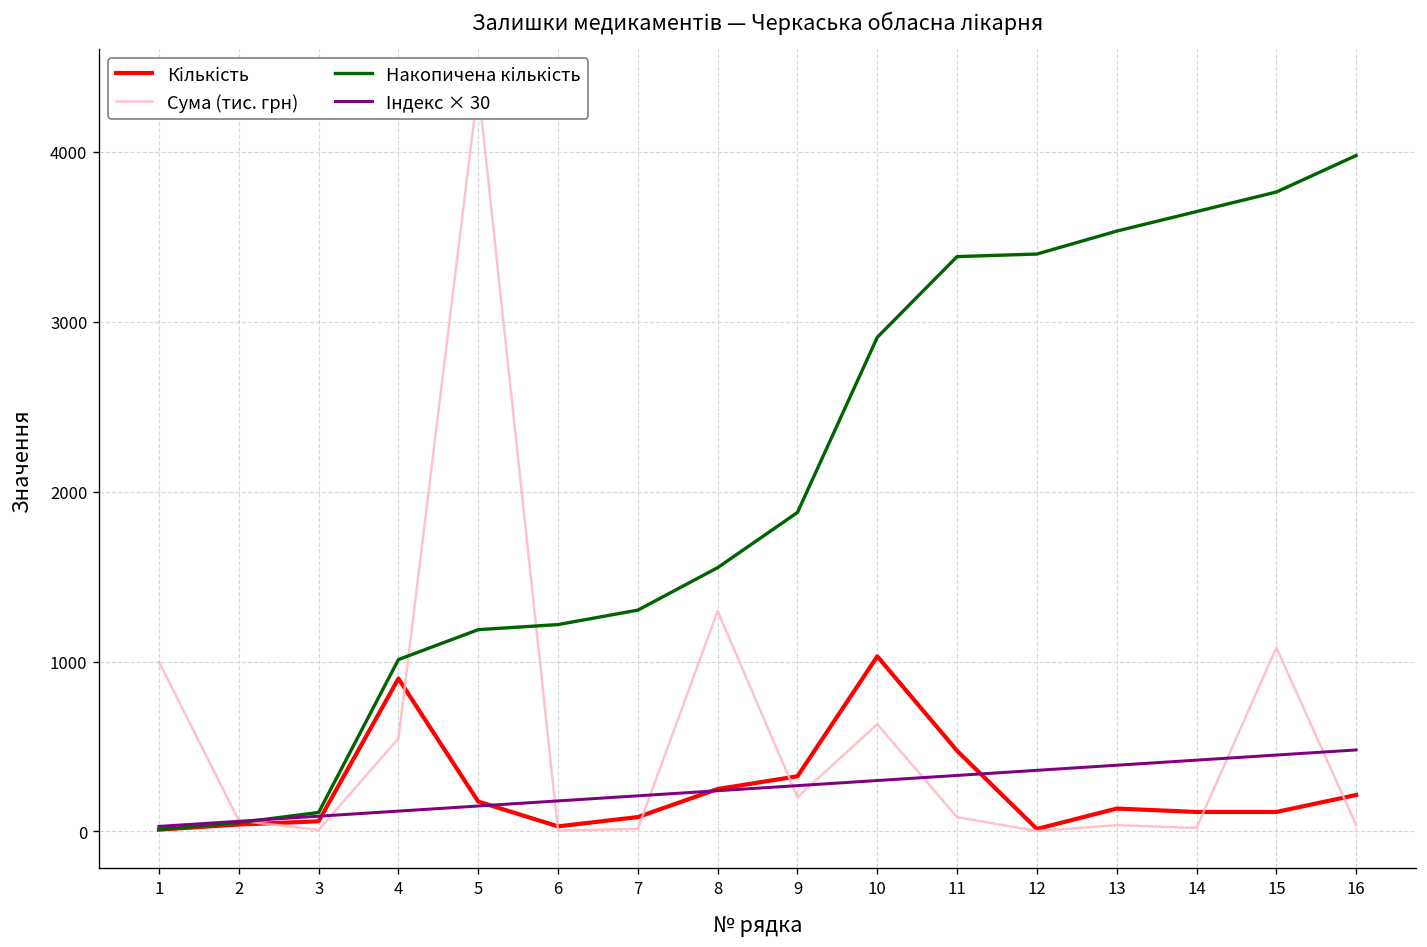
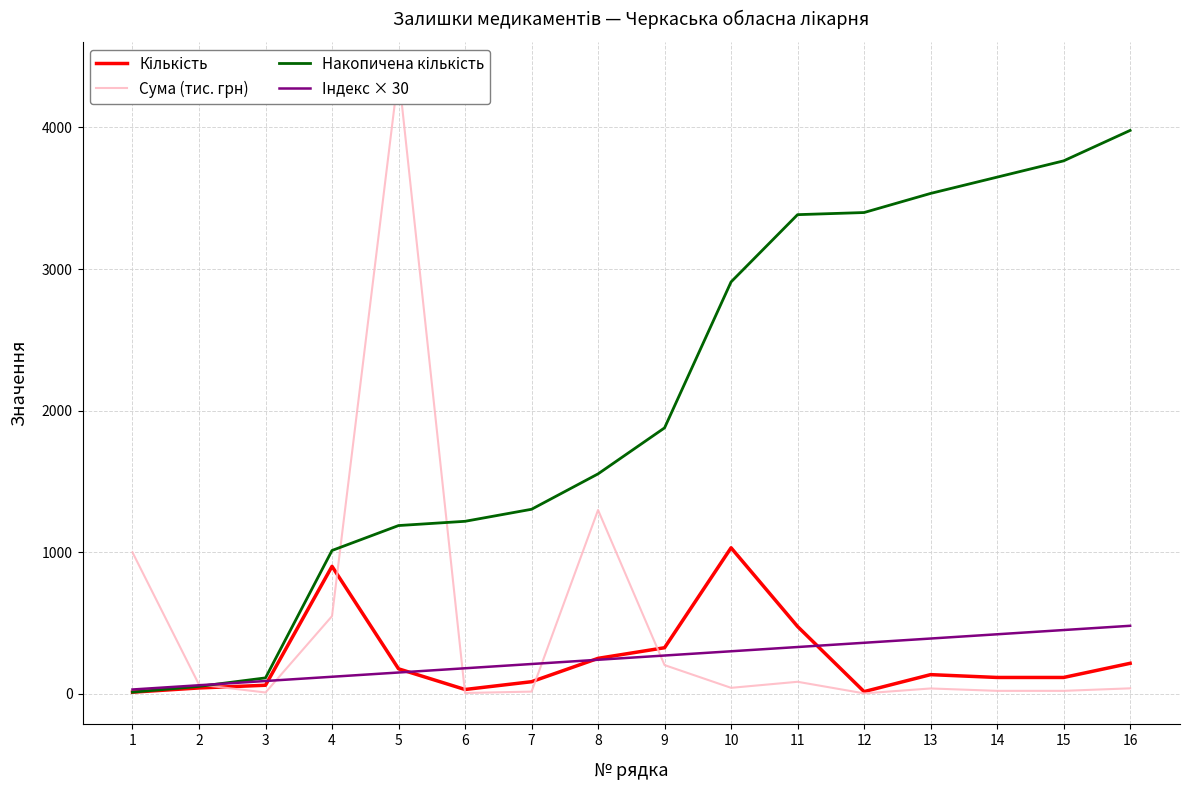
  {
    "Кількість": {
      "3": 60,
      "4": 900,
      "5": 180,
      "6": 30,
      "7": 90,
      "9": 330,
      "10": 1030,
      "11": 480,
      "13": 140,
      "14": 120,
      "15": 120,
      "16": 220
    },
    "Сума (тис. грн)": {
      "1": 1000,
      "3": 10,
      "4": 550,
      "6": 10,
      "7": 20,
      "8": 1300,
      "9": 200,
-     "10": 630,
+     "10": 40,
      "11": 80,
      "13": 40,
      "14": 20,
-     "15": 1080,
+     "15": 20,
      "16": 40
    },
    "Накопичена кількість": {
      "3": 110,
      "4": 1010,
      "5": 1190,
      "6": 1220,
      "7": 1300,
      "8": 1550,
      "9": 1880,
      "10": 2910,
      "11": 3380,
      "12": 3400,
      "13": 3530,
      "14": 3650,
      "15": 3760,
      "16": 3980
    },
    "Індекс × 30": {
      "1": 30,
      "3": 90,
      "4": 120,
      "5": 150,
      "6": 180,
      "7": 210,
      "9": 270,
      "10": 300,
      "11": 330,
      "12": 360,
      "13": 390,
      "14": 420,
      "15": 450,
      "16": 480
    }
  }
